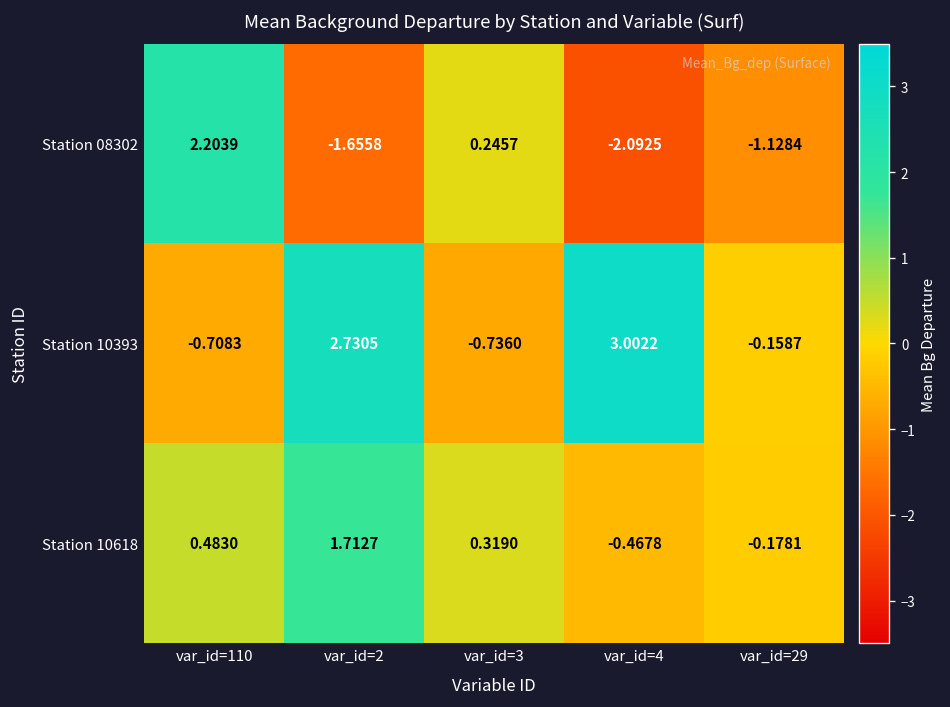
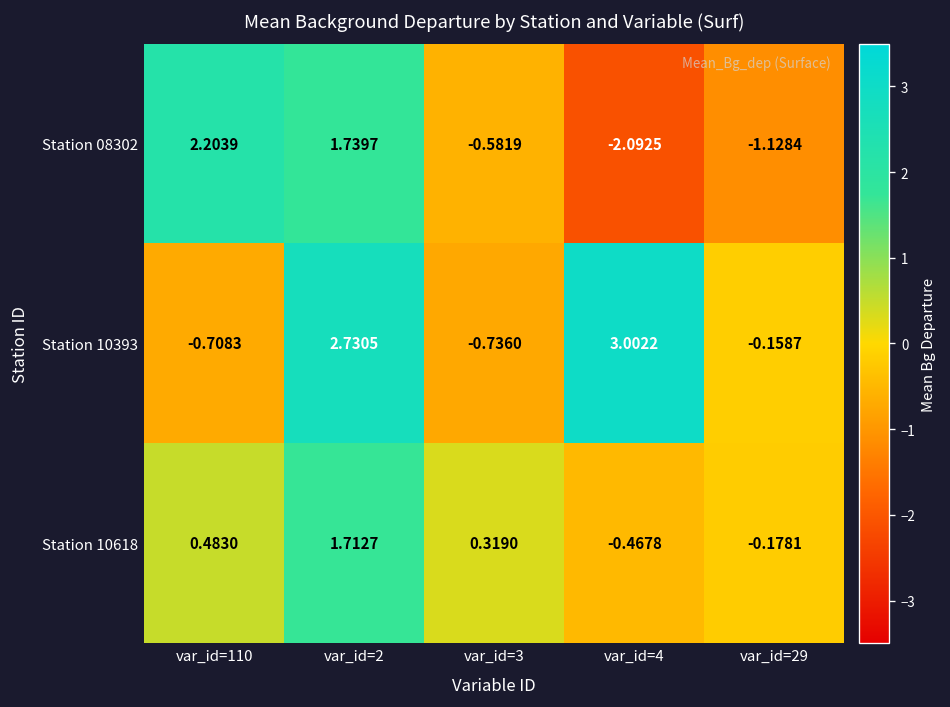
  {
    "Station 08302": {
      "var_id=110": 2.2039,
-     "var_id=2": -1.6558,
-     "var_id=3": 0.2457,
+     "var_id=2": 1.7397,
+     "var_id=3": -0.5819,
      "var_id=4": -2.0925
    },
    "Station 10393": {
      "var_id=110": -0.7083,
      "var_id=2": 2.7305,
      "var_id=3": -0.7360,
      "var_id=4": 3.0022,
      "var_id=29": -0.1587
    },
    "Station 10618": {
      "var_id=110": 0.4830,
      "var_id=2": 1.7127,
      "var_id=3": 0.3190,
      "var_id=4": -0.4678,
      "var_id=29": -0.1781
    }
  }
